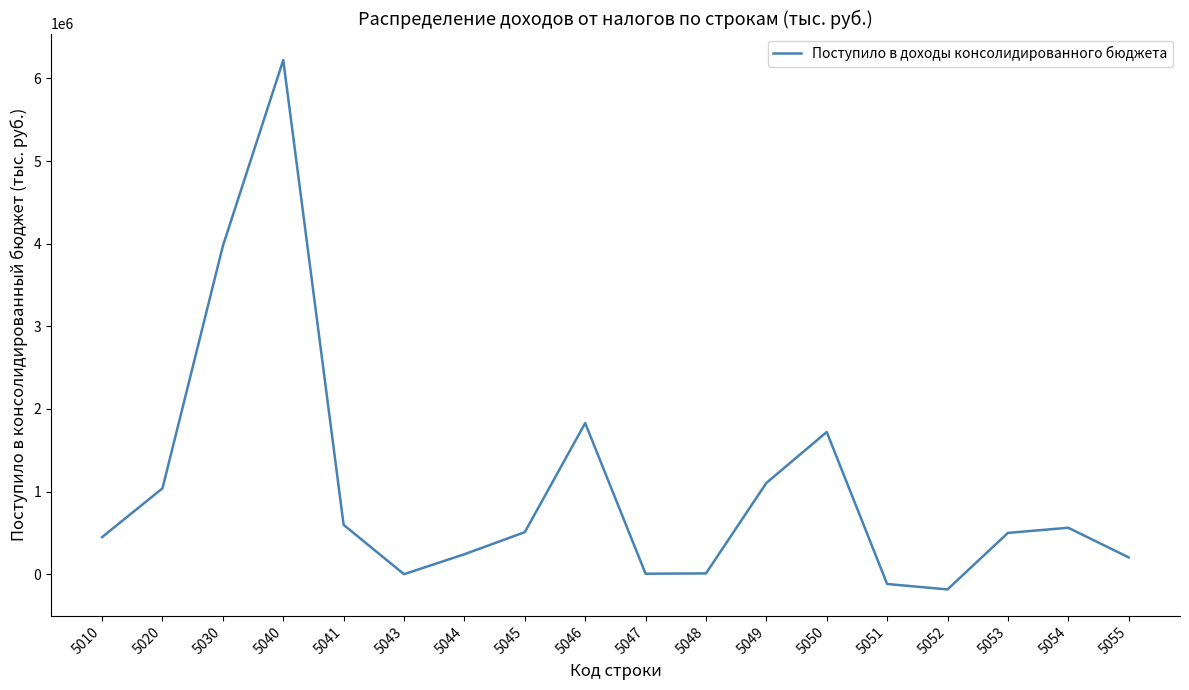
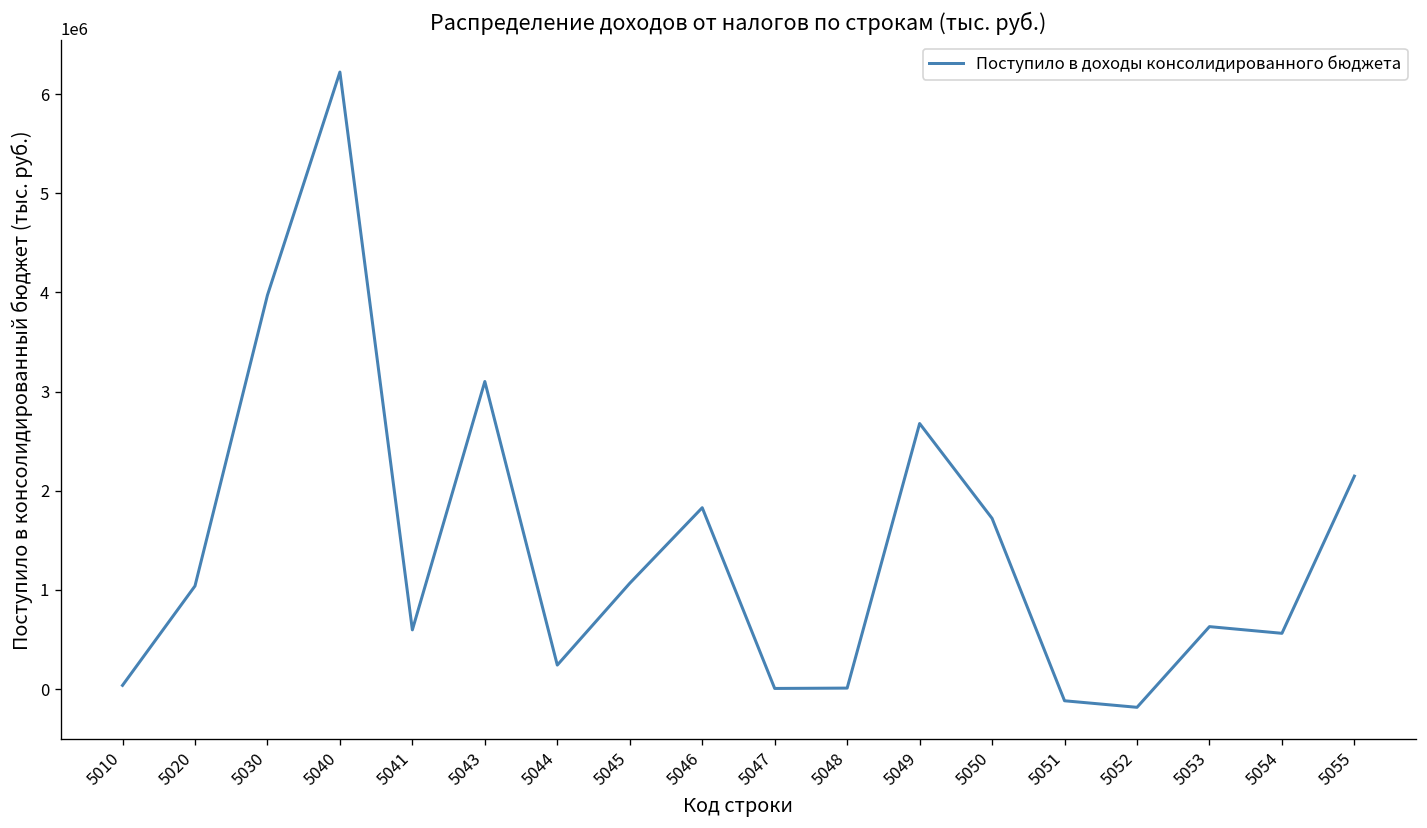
  {
-   "5010": 400000,
+   "5010": 0,
    "5020": 1000000,
    "5030": 4000000,
    "5040": 6200000,
    "5041": 600000,
-   "5043": 0,
+   "5043": 3100000,
    "5044": 200000,
-   "5045": 500000,
+   "5045": 1100000,
    "5046": 1800000,
    "5047": 0,
    "5048": 0,
-   "5049": 1100000,
+   "5049": 2700000,
    "5050": 1700000,
    "5051": -100000,
    "5052": -200000,
-   "5053": 500000,
+   "5053": 600000,
    "5054": 600000,
-   "5055": 200000
+   "5055": 2100000
  }
